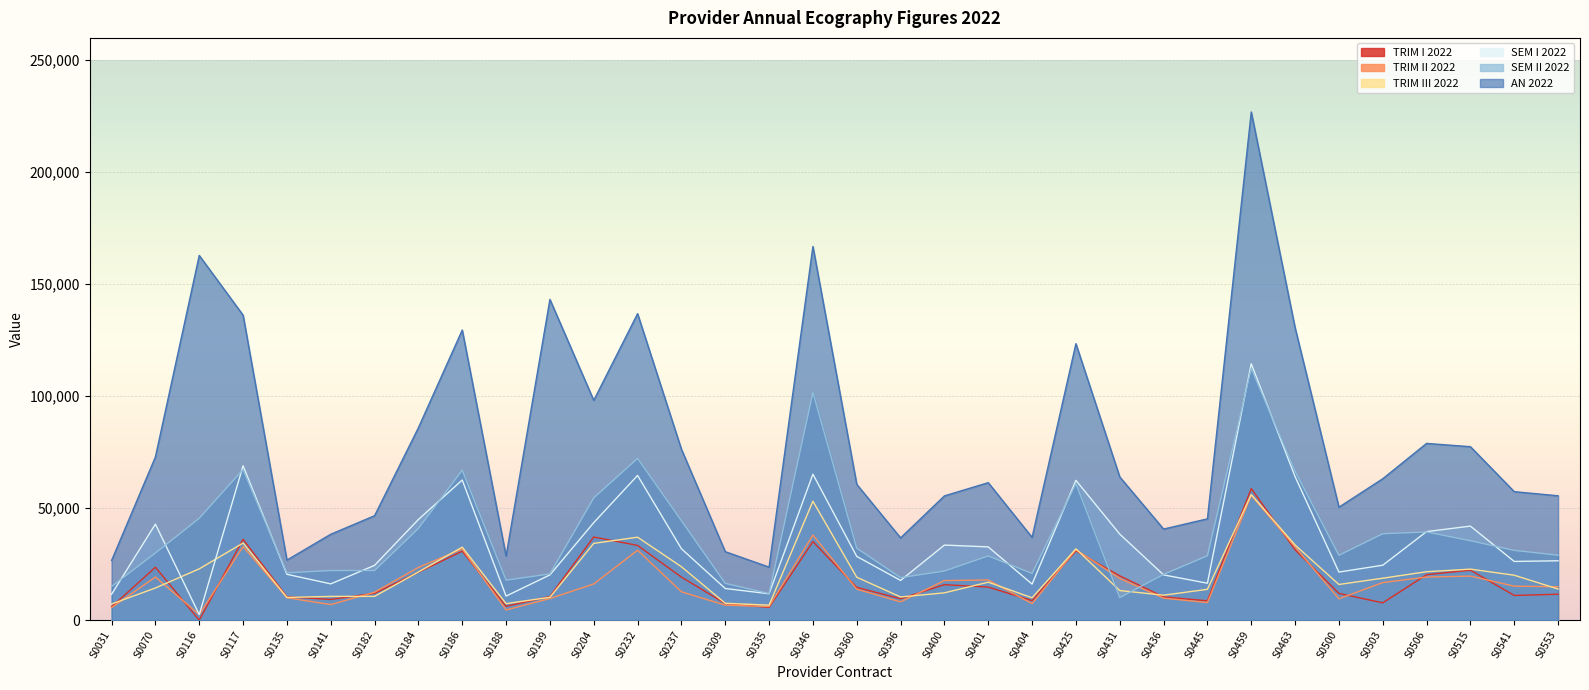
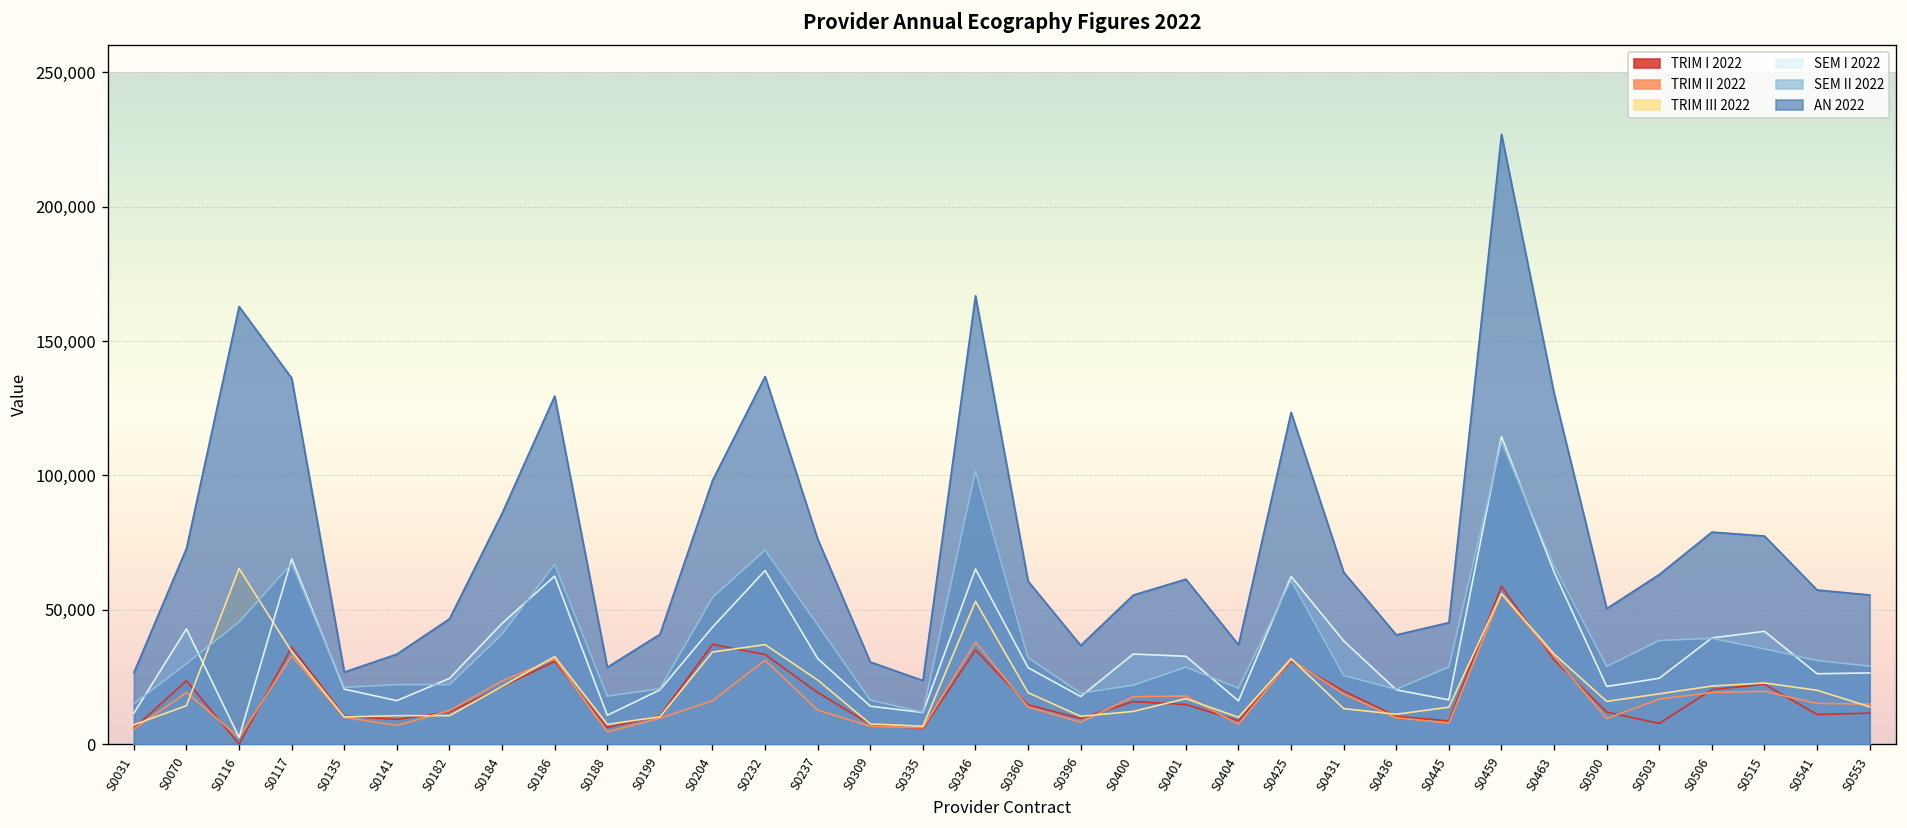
  {
    "TRIM I 2022": {
      "S0070": "24,000",
      "S0116": "0",
      "S0117": "36,000",
      "S0141": "9,000",
      "S0188": "6,000",
      "S0204": "37,000",
      "S0232": "33,000",
      "S0237": "19,000",
      "S0346": "35,000",
      "S0400": "16,000",
      "S0401": "15,000",
      "S0404": "9,000",
      "S0431": "20,000",
      "S0459": "59,000",
      "S0463": "31,000",
      "S0500": "12,000",
      "S0503": "8,000",
      "S0541": "11,000",
      "S0553": "12,000"
    },
    "TRIM II 2022": {
      "S0070": "19,000",
      "S0117": "33,000",
      "S0141": "7,000",
      "S0184": "24,000",
      "S0188": "5,000",
      "S0204": "16,000",
      "S0232": "31,000",
      "S0237": "13,000",
      "S0346": "38,000",
      "S0396": "8,000",
      "S0400": "18,000",
      "S0404": "7,000",
      "S0431": "19,000",
      "S0500": "10,000",
      "S0503": "17,000",
      "S0515": "20,000",
      "S0541": "15,000"
    },
    "TRIM III 2022": {
      "S0031": "7,000",
      "S0070": "14,000",
-     "S0116": "23,000",
+     "S0116": "65,000",
      "S0117": "34,000",
      "S0141": "11,000",
      "S0182": "11,000",
      "S0188": "7,000",
      "S0204": "34,000",
      "S0232": "37,000",
      "S0237": "24,000",
      "S0346": "53,000",
      "S0360": "19,000",
      "S0400": "12,000",
      "S0404": "10,000",
      "S0431": "13,000",
      "S0445": "14,000",
      "S0500": "16,000",
      "S0503": "19,000",
      "S0506": "22,000",
      "S0541": "20,000"
    },
    "SEM I 2022": {
      "S0031": "12,000",
      "S0070": "43,000",
      "S0117": "69,000",
      "S0141": "16,000",
      "S0182": "24,000",
      "S0184": "45,000",
      "S0186": "63,000",
      "S0188": "11,000",
      "S0204": "44,000",
      "S0232": "65,000",
      "S0237": "32,000",
      "S0309": "14,000",
      "S0346": "65,000",
      "S0360": "28,000",
      "S0396": "18,000",
      "S0400": "34,000",
      "S0401": "33,000",
      "S0404": "16,000",
      "S0425": "62,000",
      "S0431": "38,000",
      "S0445": "17,000",
      "S0459": "114,000",
      "S0463": "64,000",
      "S0500": "21,000",
      "S0503": "25,000",
      "S0515": "42,000",
      "S0541": "26,000",
      "S0553": "27,000"
    },
    "SEM II 2022": {
      "S0031": "15,000",
      "S0070": "30,000",
      "S0116": "46,000",
      "S0117": "67,000",
      "S0141": "22,000",
      "S0182": "22,000",
      "S0184": "41,000",
      "S0186": "67,000",
      "S0188": "18,000",
      "S0204": "55,000",
      "S0232": "72,000",
      "S0237": "44,000",
      "S0309": "16,000",
      "S0346": "102,000",
      "S0360": "32,000",
      "S0396": "19,000",
      "S0400": "22,000",
      "S0401": "29,000",
      "S0404": "21,000",
      "S0425": "61,000",
-     "S0431": "10,000",
+     "S0431": "26,000",
      "S0445": "29,000",
      "S0459": "112,000",
      "S0463": "66,000",
      "S0500": "29,000",
      "S0503": "39,000",
      "S0515": "35,000",
      "S0541": "31,000",
      "S0553": "29,000"
    },
    "AN 2022": {
      "S0031": "27,000",
      "S0070": "73,000",
      "S0116": "163,000",
      "S0117": "136,000",
      "S0135": "27,000",
-     "S0141": "38,000",
+     "S0141": "34,000",
      "S0182": "47,000",
      "S0184": "86,000",
      "S0186": "130,000",
      "S0188": "29,000",
-     "S0199": "143,000",
+     "S0199": "41,000",
      "S0204": "98,000",
      "S0232": "137,000",
      "S0237": "76,000",
      "S0309": "31,000",
      "S0335": "24,000",
      "S0346": "167,000",
      "S0360": "61,000",
      "S0396": "37,000",
      "S0400": "55,000",
      "S0401": "61,000",
      "S0404": "37,000",
      "S0425": "123,000",
      "S0431": "64,000",
      "S0436": "41,000",
      "S0445": "45,000",
      "S0459": "227,000",
      "S0463": "131,000",
      "S0500": "50,000",
      "S0503": "63,000",
      "S0506": "79,000",
      "S0515": "77,000",
      "S0541": "57,000",
      "S0553": "56,000"
    }
  }
